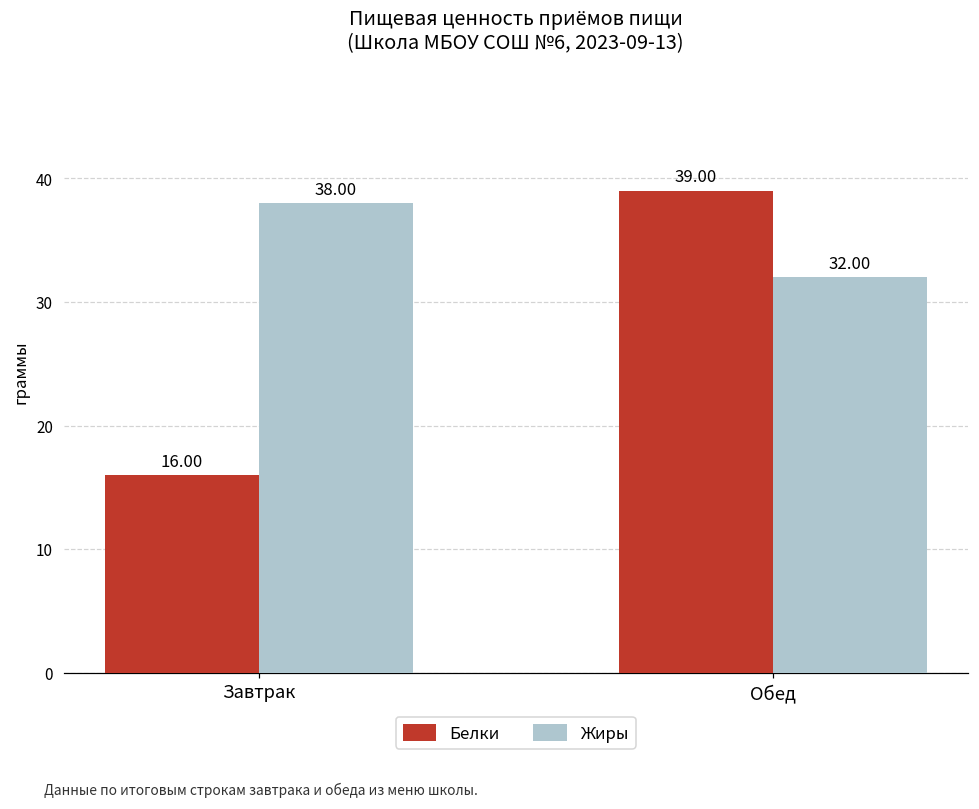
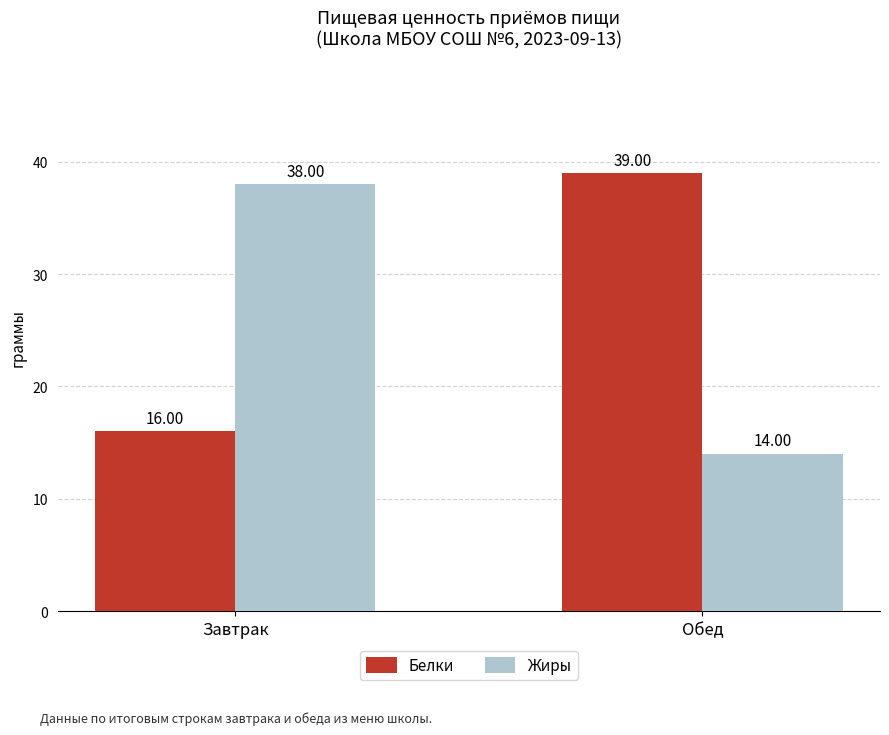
  {
    "Белки": {
      "Завтрак": 16.00,
      "Обед": 39.00
    },
    "Жиры": {
      "Завтрак": 38.00,
-     "Обед": 32.00
+     "Обед": 14.00
    }
  }
